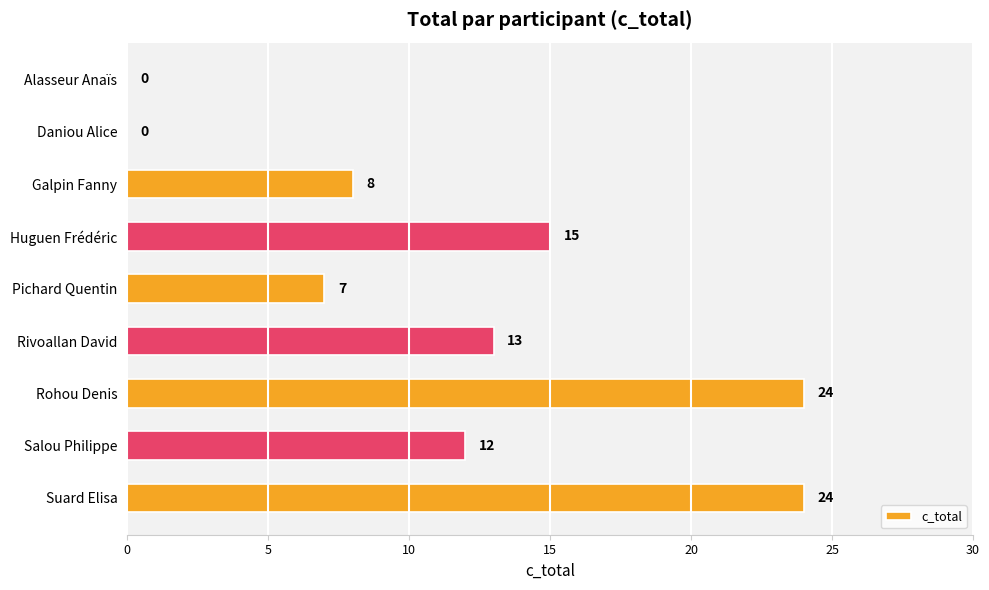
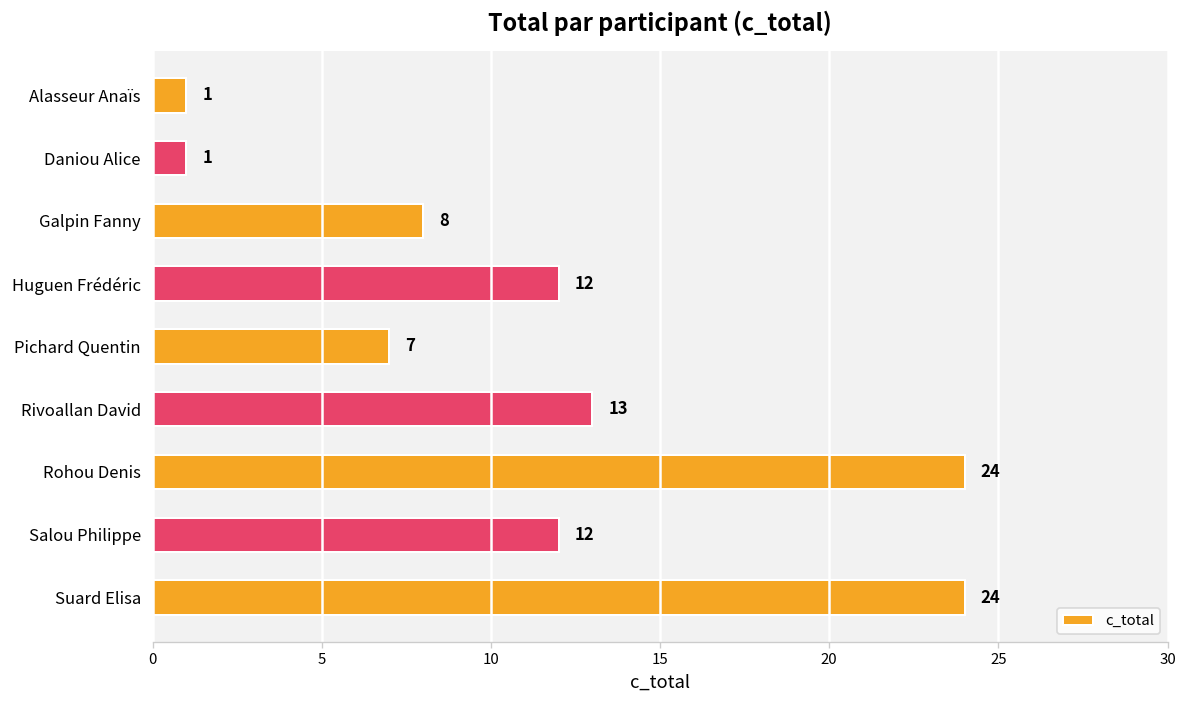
  {
-   "Alasseur Anaïs": 0,
-   "Daniou Alice": 0,
+   "Alasseur Anaïs": 1,
+   "Daniou Alice": 1,
    "Galpin Fanny": 8,
-   "Huguen Frédéric": 15,
+   "Huguen Frédéric": 12,
    "Pichard Quentin": 7,
    "Rivoallan David": 13,
    "Rohou Denis": 24,
    "Salou Philippe": 12,
    "Suard Elisa": 24
  }
